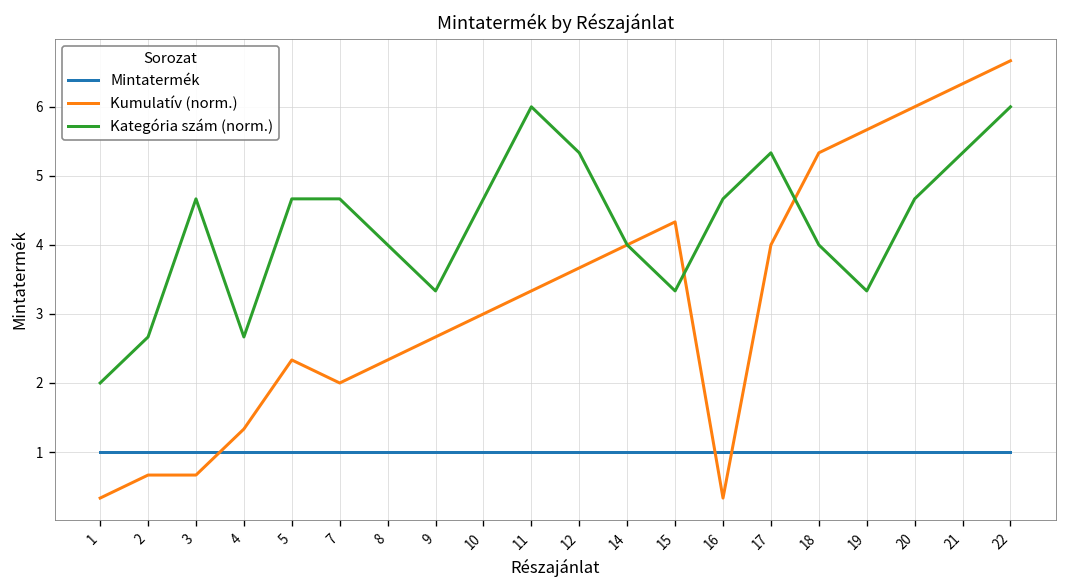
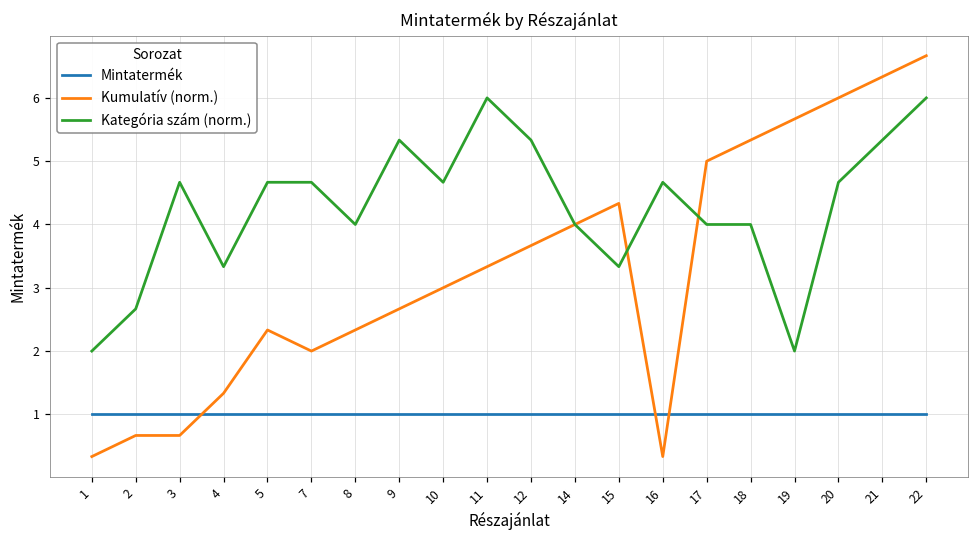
  {
    "Mintatermék": {
      "1": 1.0,
      "2": 1.0,
      "3": 1.0,
      "4": 1.0,
      "5": 1.0,
      "7": 1.0,
      "8": 1.0,
      "9": 1.0,
      "10": 1.0,
      "11": 1.0,
      "12": 1.0,
      "14": 1.0,
      "15": 1.0,
      "16": 1.0,
      "17": 1.0,
      "18": 1.0,
      "19": 1.0,
      "20": 1.0,
      "21": 1.0,
      "22": 1.0
    },
    "Kumulatív (norm.)": {
      "1": 0.3,
      "2": 0.7,
      "3": 0.7,
      "4": 1.3,
      "5": 2.3,
      "7": 2.0,
      "8": 2.3,
      "9": 2.7,
      "10": 3.0,
      "11": 3.3,
      "12": 3.7,
      "15": 4.3,
      "16": 0.3,
-     "17": 4.0,
+     "17": 5.0,
      "18": 5.3,
      "19": 5.7,
      "20": 6.0,
      "21": 6.3,
      "22": 6.7
    },
    "Kategória szám (norm.)": {
      "1": 2.0,
      "2": 2.7,
      "3": 4.7,
-     "4": 2.7,
+     "4": 3.3,
      "5": 4.7,
      "7": 4.7,
      "8": 4.0,
-     "9": 3.3,
+     "9": 5.3,
      "10": 4.7,
      "11": 6.0,
      "12": 5.3,
      "15": 3.3,
      "16": 4.7,
-     "17": 5.3,
+     "17": 4.0,
      "18": 4.0,
-     "19": 3.3,
+     "19": 2.0,
      "20": 4.7,
      "21": 5.3,
      "22": 6.0
    }
  }
